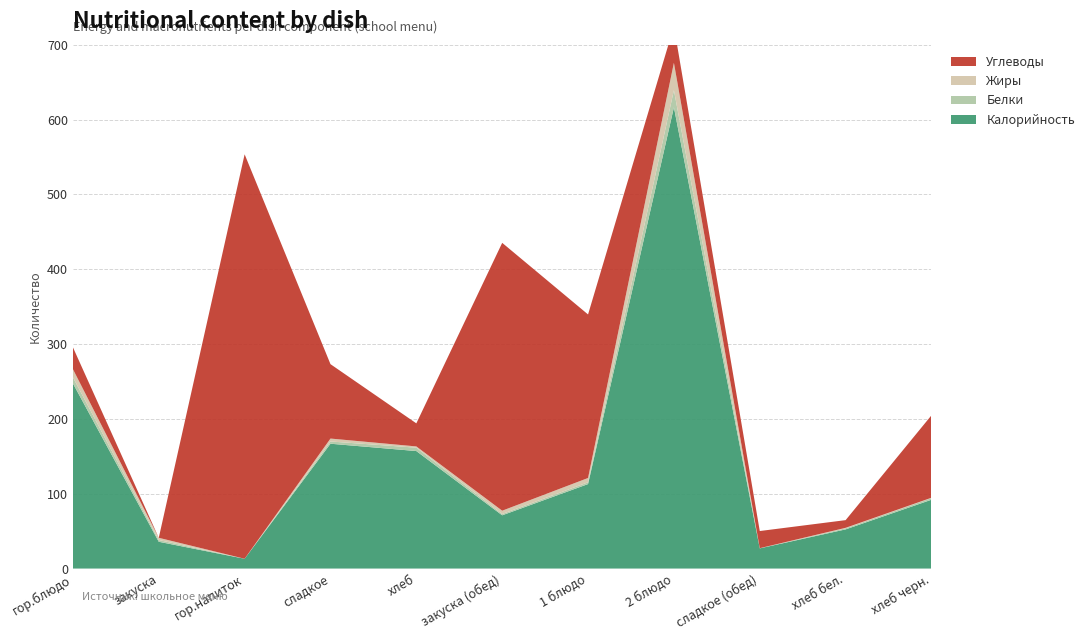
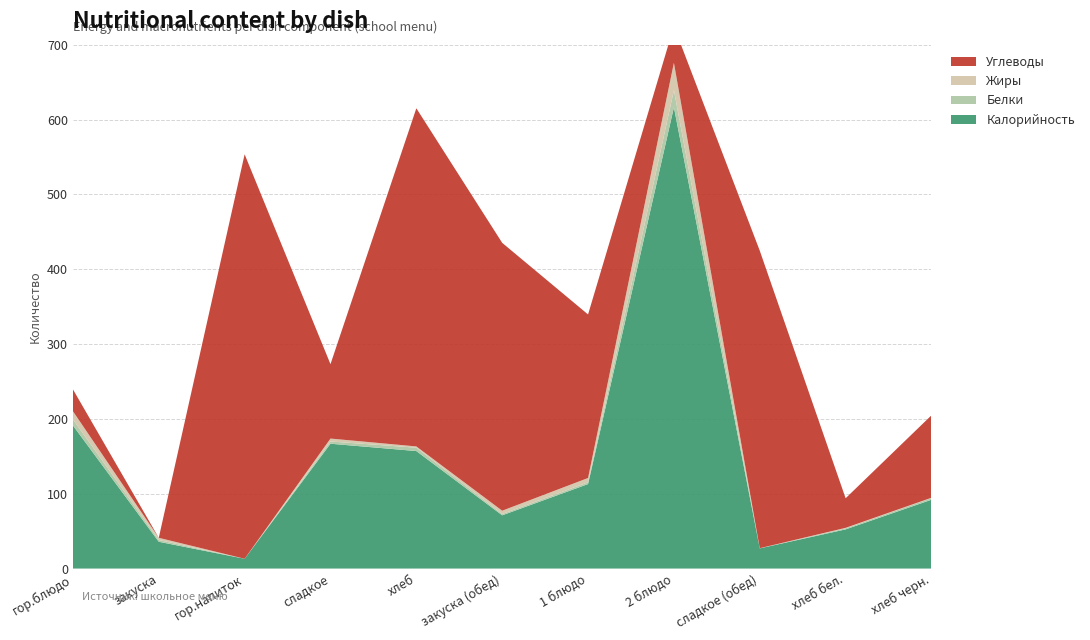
  {
    "Калорийность": {
-     "гор.блюдо": 250,
+     "гор.блюдо": 190,
      "хлеб": 160,
      "2 блюдо": 620
    },
    "Углеводы": {
      "гор.блюдо": 30,
      "гор.напиток": 540,
      "сладкое": 100,
-     "хлеб": 30,
+     "хлеб": 450,
      "закуска (обед)": 360,
      "1 блюдо": 220,
-     "сладкое (обед)": 20,
-     "хлеб бел.": 10,
+     "сладкое (обед)": 400,
+     "хлеб бел.": 40,
      "хлеб черн.": 110
    }
  }
